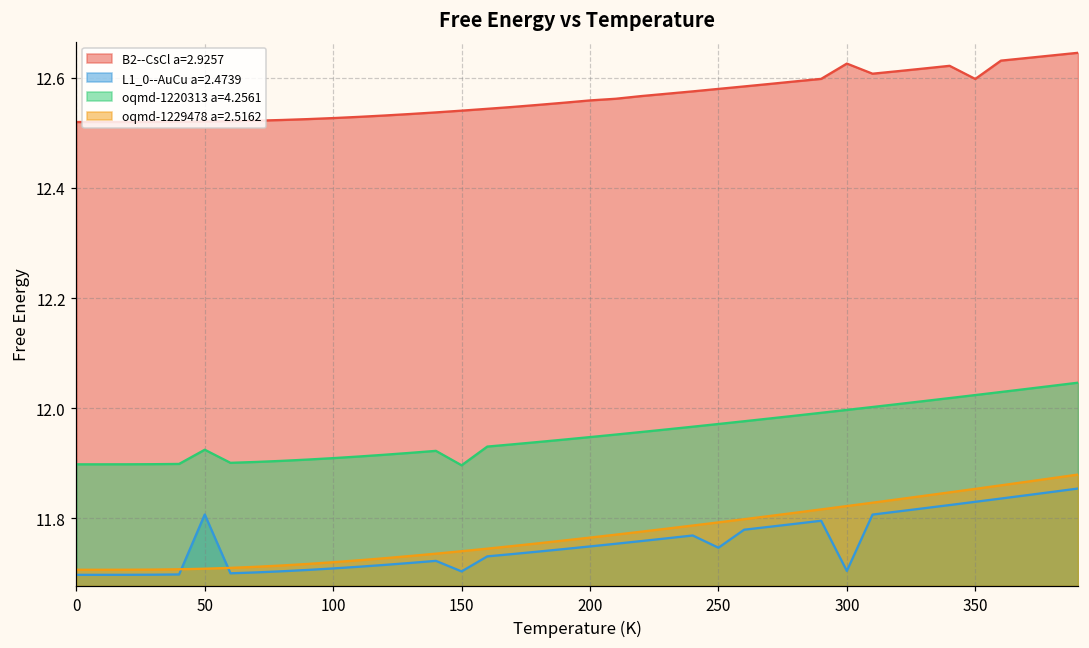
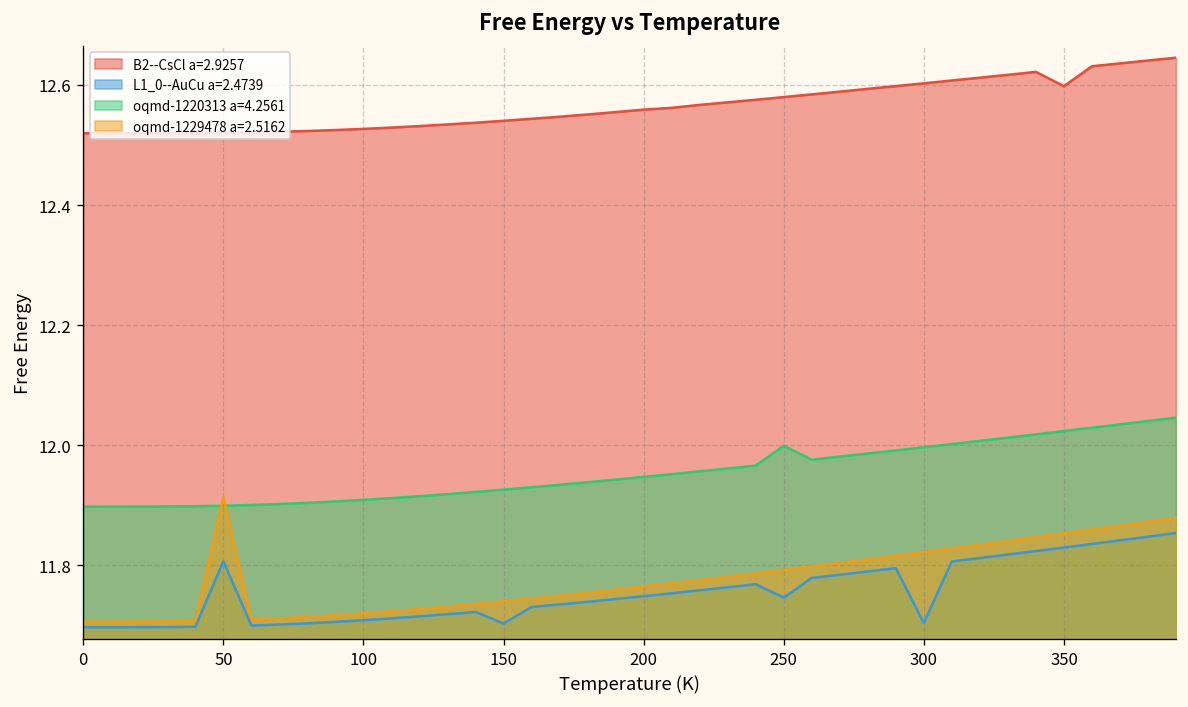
  {
    "B2--CsCl a=2.9257": {
      "0": 12.52,
      "50": 12.52,
      "100": 12.53,
      "150": 12.54,
      "200": 12.56,
      "250": 12.58,
-     "300": 12.63,
+     "300": 12.60,
      "350": 12.60
    },
    "L1_0--AuCu a=2.4739": {
      "0": 11.70,
      "50": 11.81,
      "100": 11.71,
      "150": 11.70,
      "200": 11.75,
      "250": 11.75,
      "300": 11.70,
      "350": 11.83
    },
    "oqmd-1220313 a=4.2561": {
      "0": 11.90,
-     "50": 11.92,
+     "50": 11.90,
      "100": 11.91,
-     "150": 11.90,
+     "150": 11.93,
      "200": 11.95,
-     "250": 11.97,
+     "250": 12.00,
      "300": 12.00,
      "350": 12.02
    },
    "oqmd-1229478 a=2.5162": {
      "0": 11.71,
-     "50": 11.71,
+     "50": 11.91,
      "100": 11.72,
      "150": 11.74,
      "200": 11.76,
      "250": 11.79,
      "300": 11.82,
      "350": 11.85
    }
  }
